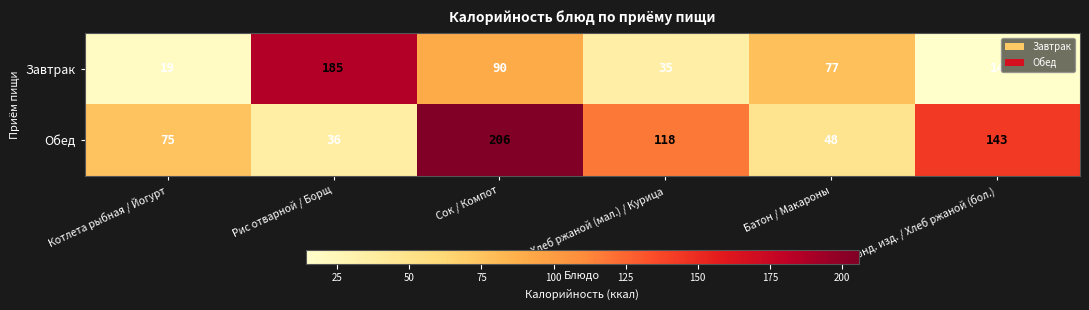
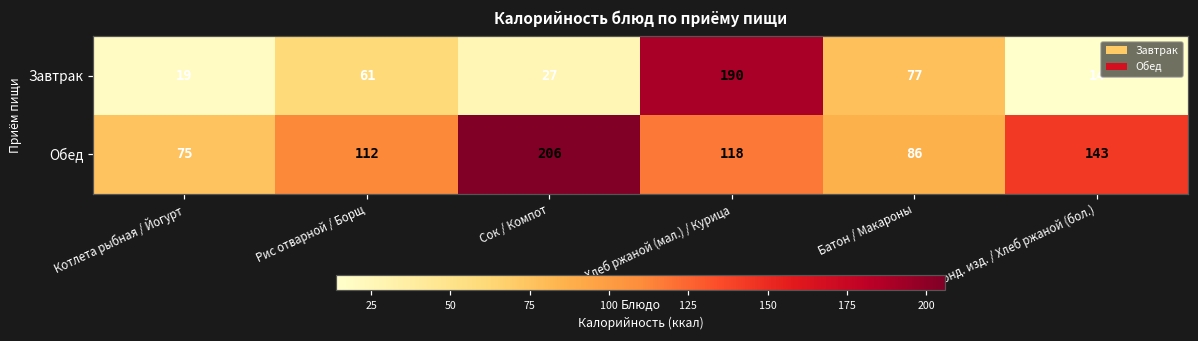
  {
    "Завтрак": {
      "Котлета рыбная / Йогурт": 19,
-     "Рис отварной / Борщ": 185,
-     "Сок / Компот": 90,
-     "Хлеб ржаной (мал.) / Курица": 35,
+     "Рис отварной / Борщ": 61,
+     "Сок / Компот": 27,
+     "Хлеб ржаной (мал.) / Курица": 190,
      "Батон / Макароны": 77
    },
    "Обед": {
      "Котлета рыбная / Йогурт": 75,
-     "Рис отварной / Борщ": 36,
+     "Рис отварной / Борщ": 112,
      "Сок / Компот": 206,
      "Хлеб ржаной (мал.) / Курица": 118,
-     "Батон / Макароны": 48,
+     "Батон / Макароны": 86,
      "Конд. изд. / Хлеб ржаной (бол.)": 143
    }
  }
